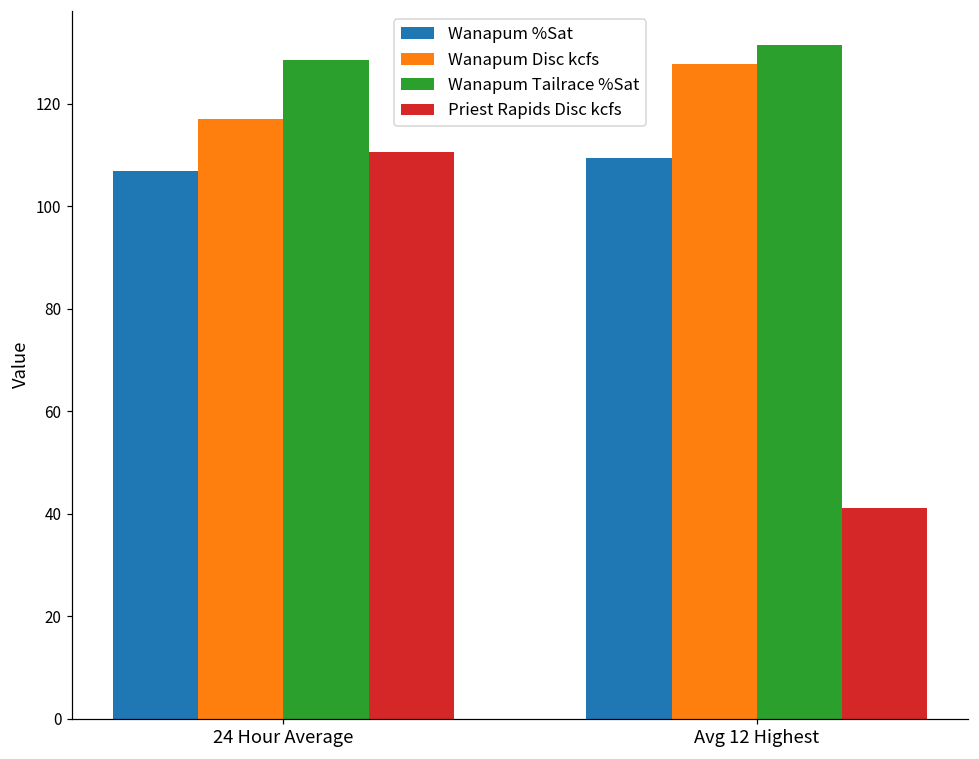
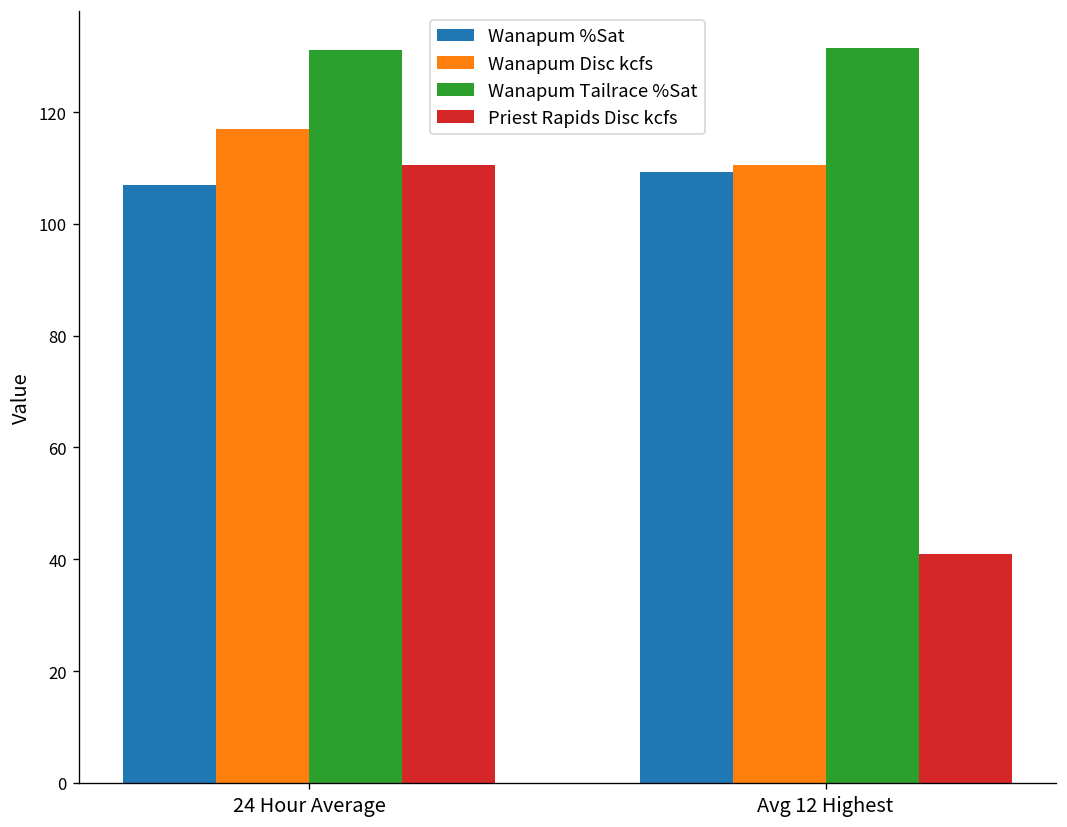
  {
    "Wanapum %Sat": {
      "24 Hour Average": 107,
      "Avg 12 Highest": 109
    },
    "Wanapum Disc kcfs": {
      "24 Hour Average": 117,
-     "Avg 12 Highest": 128
+     "Avg 12 Highest": 111
    },
    "Wanapum Tailrace %Sat": {
-     "24 Hour Average": 129,
+     "24 Hour Average": 131,
      "Avg 12 Highest": 132
    },
    "Priest Rapids Disc kcfs": {
      "24 Hour Average": 111,
      "Avg 12 Highest": 41
    }
  }
